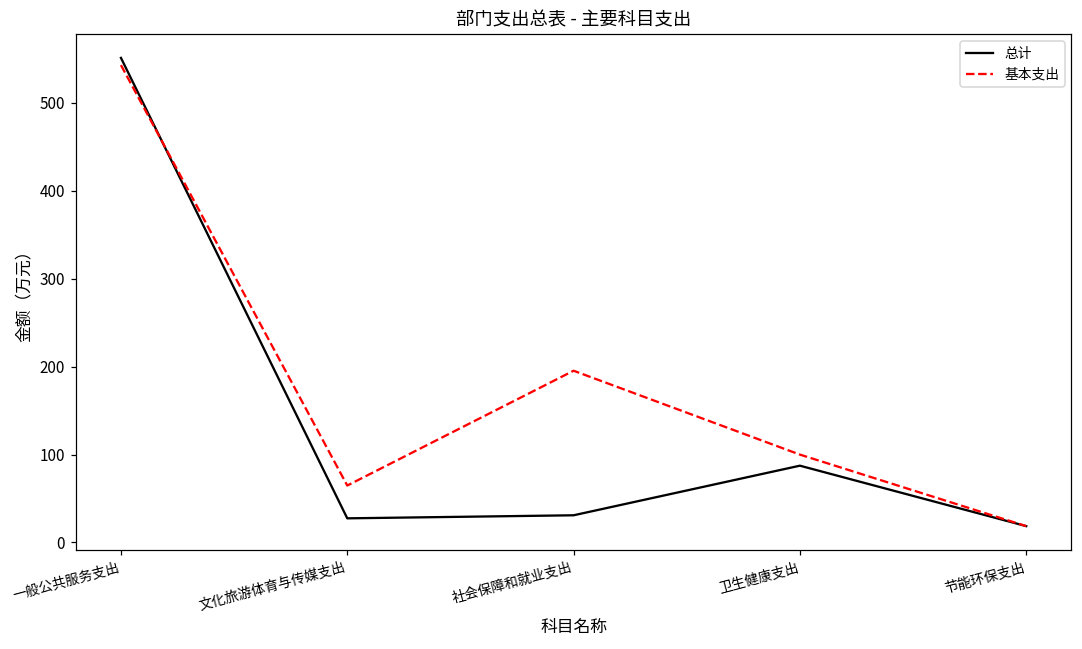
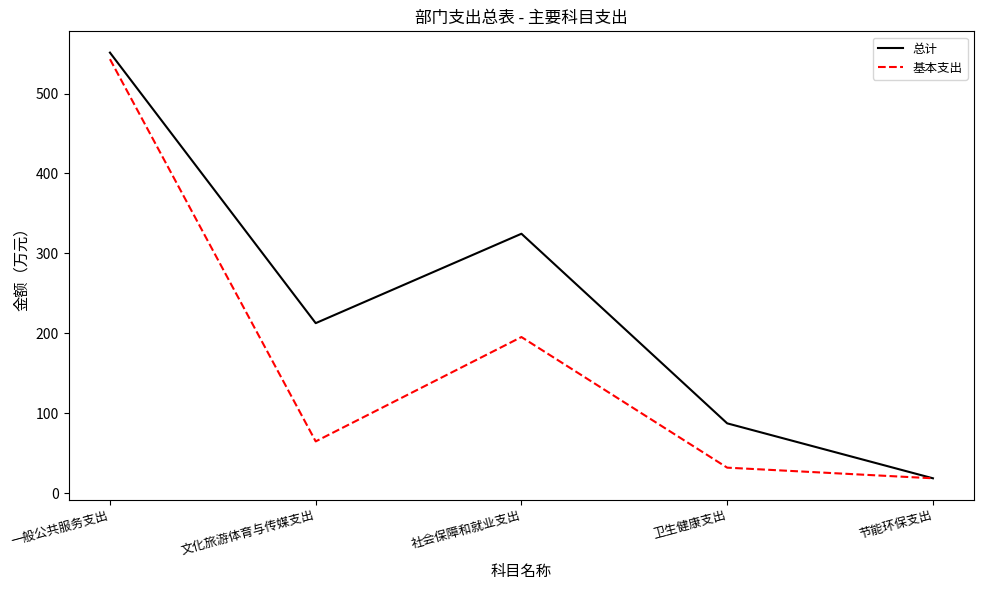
  {
    "总计": {
      "一般公共服务支出": 550,
-     "文化旅游体育与传媒支出": 30,
-     "社会保障和就业支出": 30,
+     "文化旅游体育与传媒支出": 210,
+     "社会保障和就业支出": 320,
      "卫生健康支出": 90
    },
    "基本支出": {
      "一般公共服务支出": 540,
      "文化旅游体育与传媒支出": 60,
      "社会保障和就业支出": 200,
-     "卫生健康支出": 100
+     "卫生健康支出": 30
    }
  }
